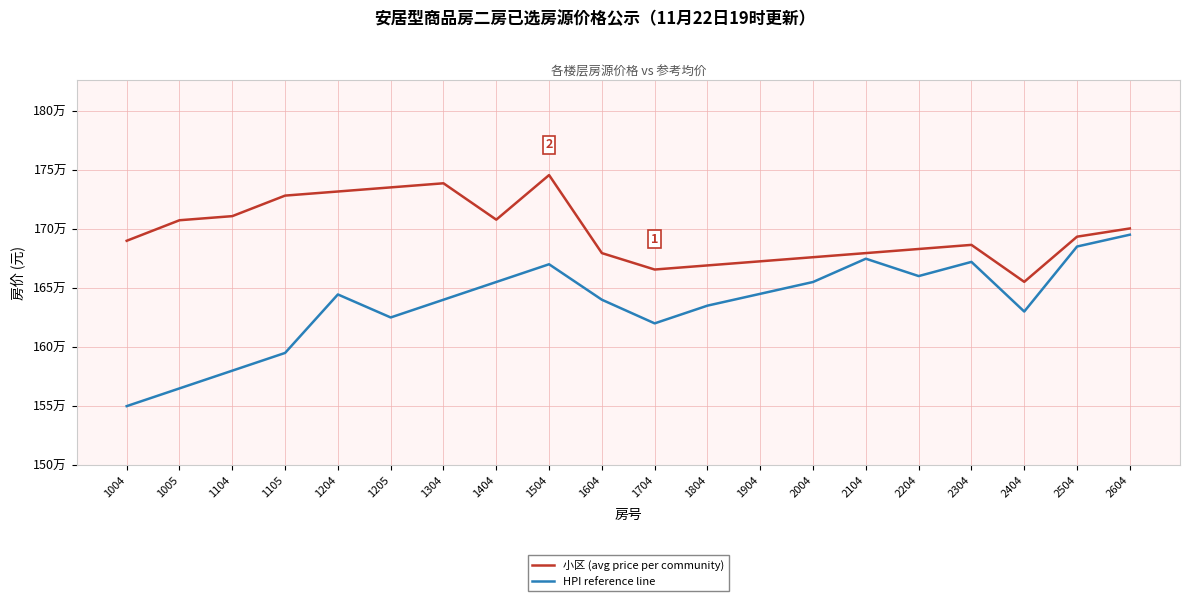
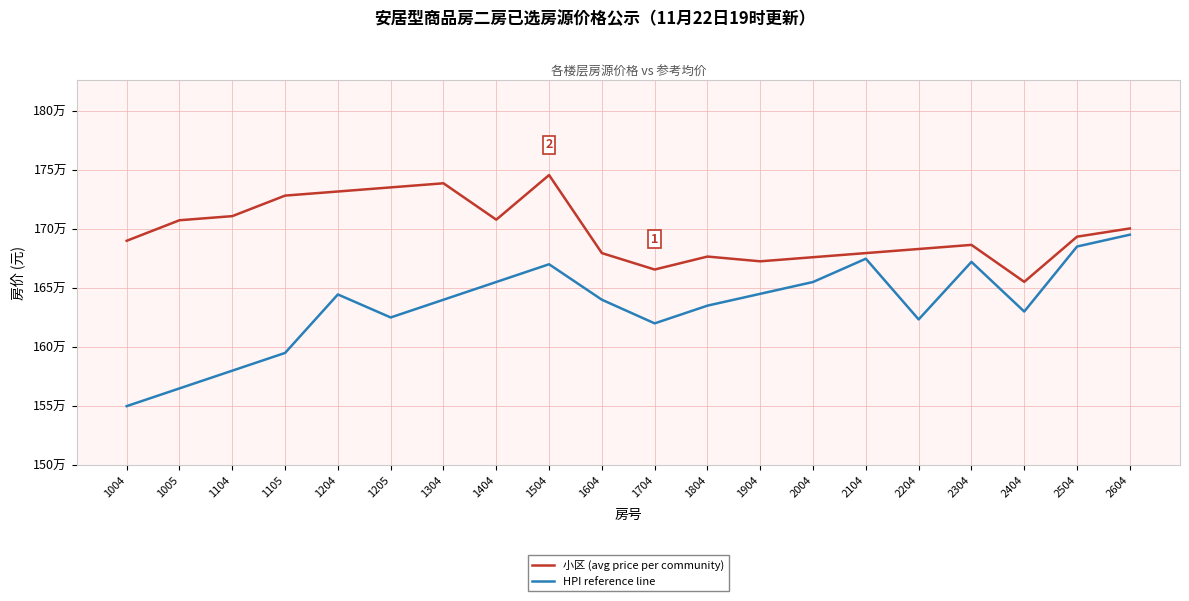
  {
    "小区 (avg price per community)": {
      "1004": "169.0万",
      "1005": "170.7万",
      "1104": "171.1万",
      "1105": "172.8万",
      "1204": "173.2万",
      "1205": "173.5万",
      "1304": "173.8万",
      "1404": "170.8万",
      "1604": "167.9万",
-     "1804": "166.9万",
+     "1804": "167.7万",
      "1904": "167.2万",
      "2004": "167.6万",
      "2104": "167.9万",
      "2204": "168.3万",
      "2304": "168.6万",
      "2404": "165.5万",
      "2504": "169.3万",
      "2604": "170.0万"
    },
    "HPI reference line": {
      "1004": "155.0万",
      "1005": "156.5万",
      "1104": "158.0万",
      "1105": "159.5万",
      "1204": "164.4万",
      "1205": "162.5万",
      "1304": "164.0万",
      "1404": "165.5万",
      "1504": "167.0万",
      "1604": "164.0万",
      "1704": "162.0万",
      "1804": "163.5万",
      "1904": "164.5万",
      "2004": "165.5万",
      "2104": "167.5万",
-     "2204": "166.0万",
+     "2204": "162.3万",
      "2304": "167.2万",
      "2404": "163.0万",
      "2504": "168.5万",
      "2604": "169.5万"
    }
  }
